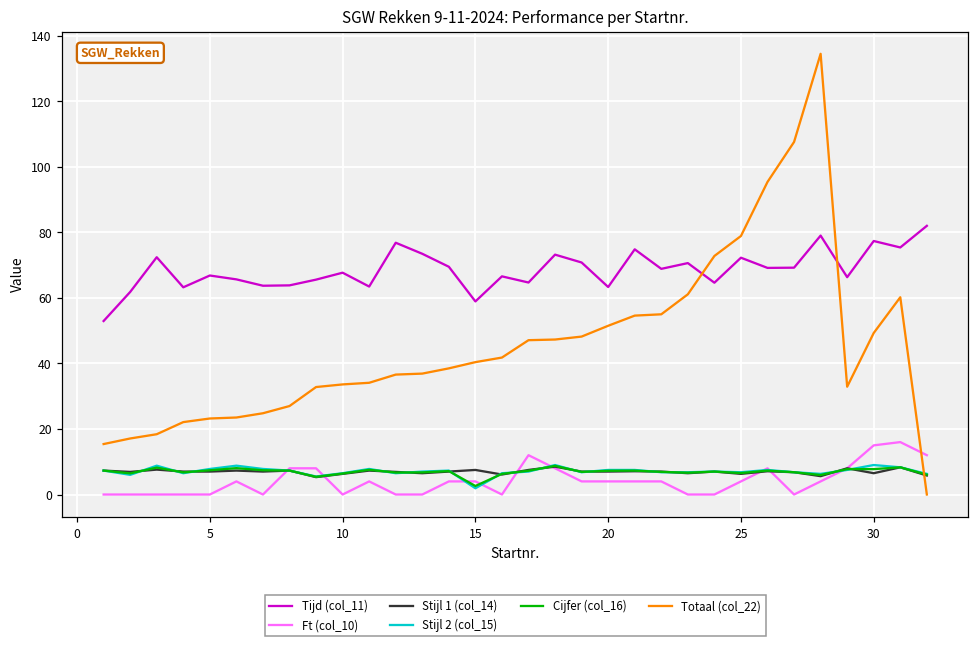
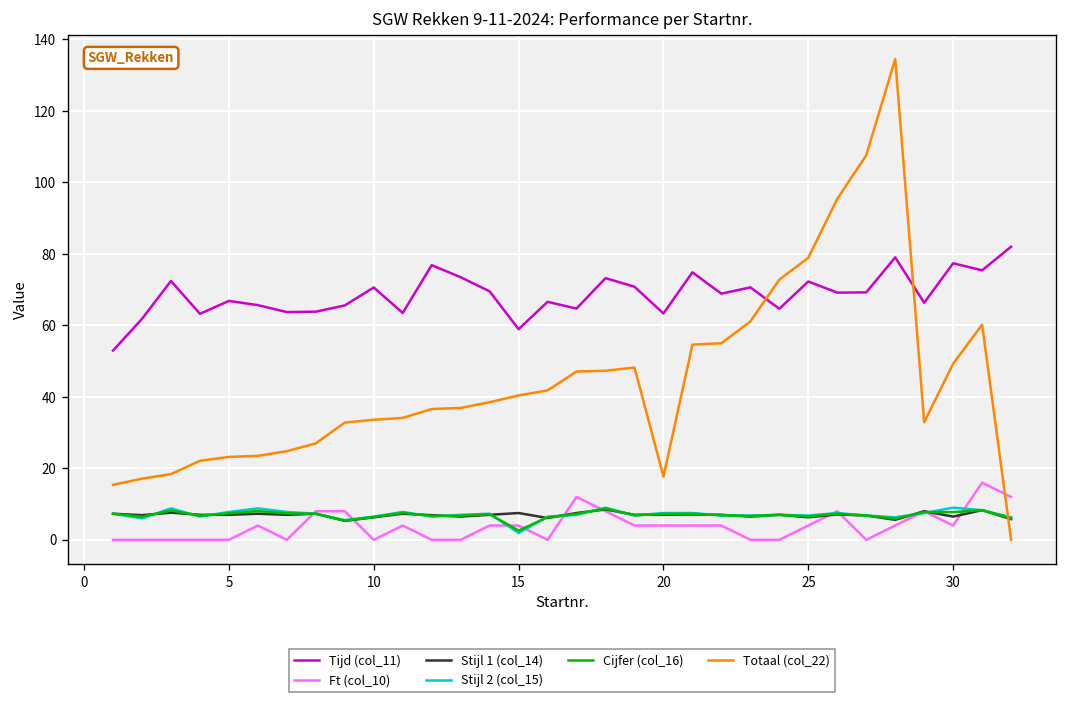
  {
    "Tijd (col_11)": {
      "5": 67,
-     "10": 68,
+     "10": 71,
      "15": 59,
      "20": 63,
      "25": 72,
      "30": 77
    },
    "Ft (col_10)": {
      "5": 0,
      "10": 0,
      "15": 4,
      "20": 4,
      "25": 4,
-     "30": 15
+     "30": 4
    },
    "Stijl 1 (col_14)": {
      "15": 8,
      "30": 7
    },
    "Stijl 2 (col_15)": {
      "30": 9
    },
    "Cijfer (col_16)": {
      "30": 8
    },
    "Totaal (col_22)": {
      "5": 23,
      "10": 34,
      "15": 40,
-     "20": 52,
+     "20": 18,
      "25": 79,
      "30": 49
    }
  }
